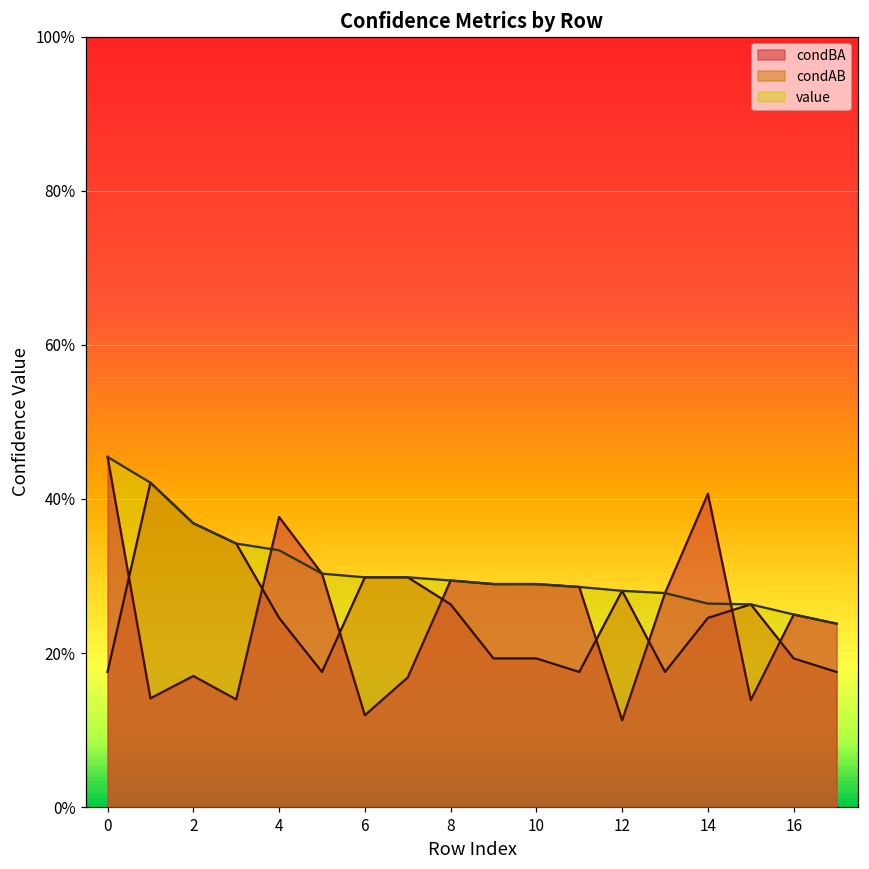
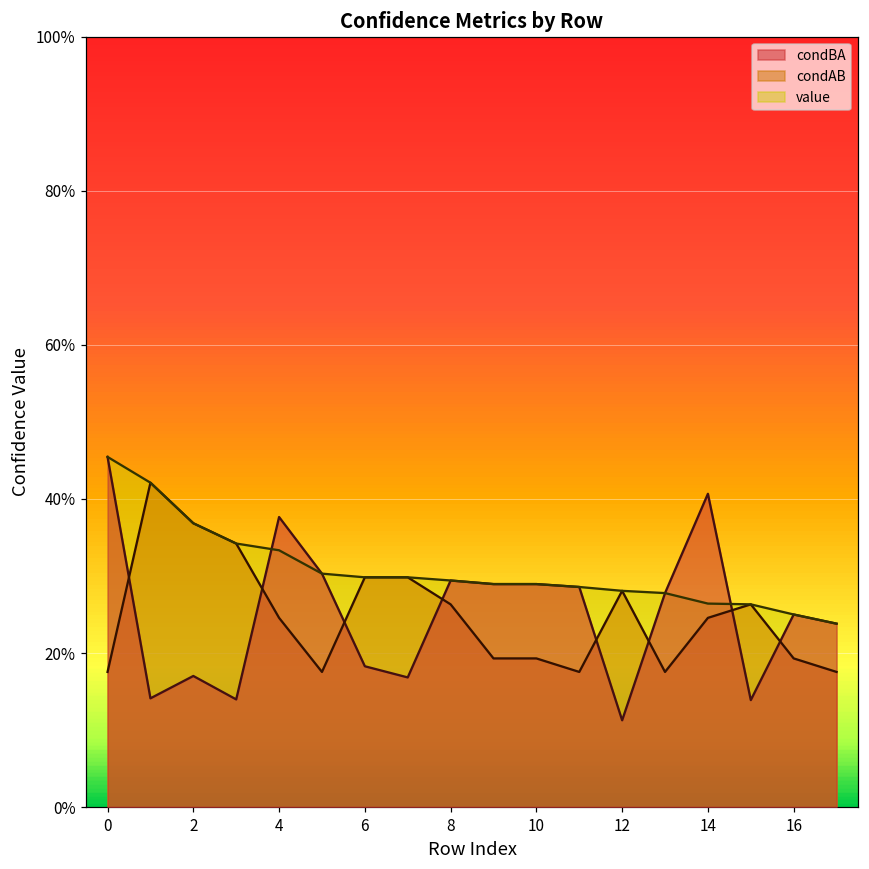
  {
    "condBA": {
      "2": "17%",
      "4": "38%",
-     "6": "12%",
+     "6": "18%",
      "12": "11%",
      "14": "41%"
    }
  }
